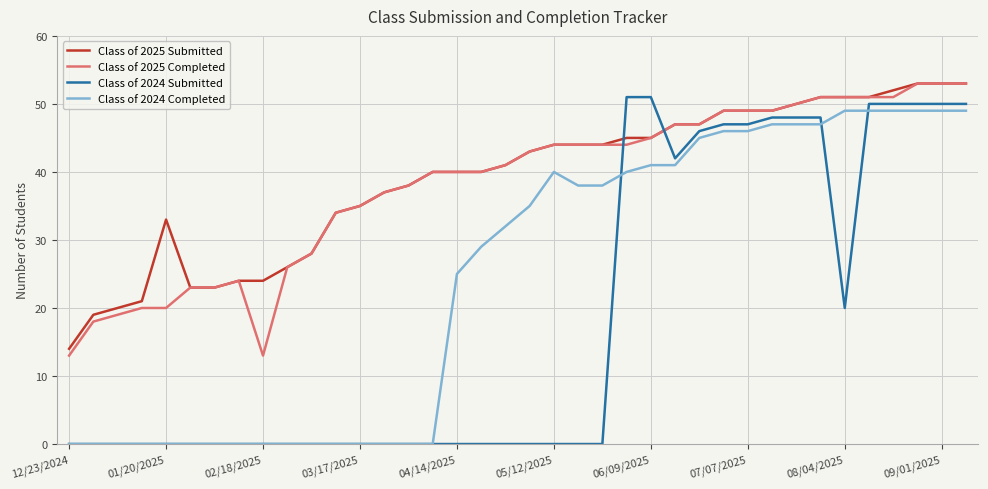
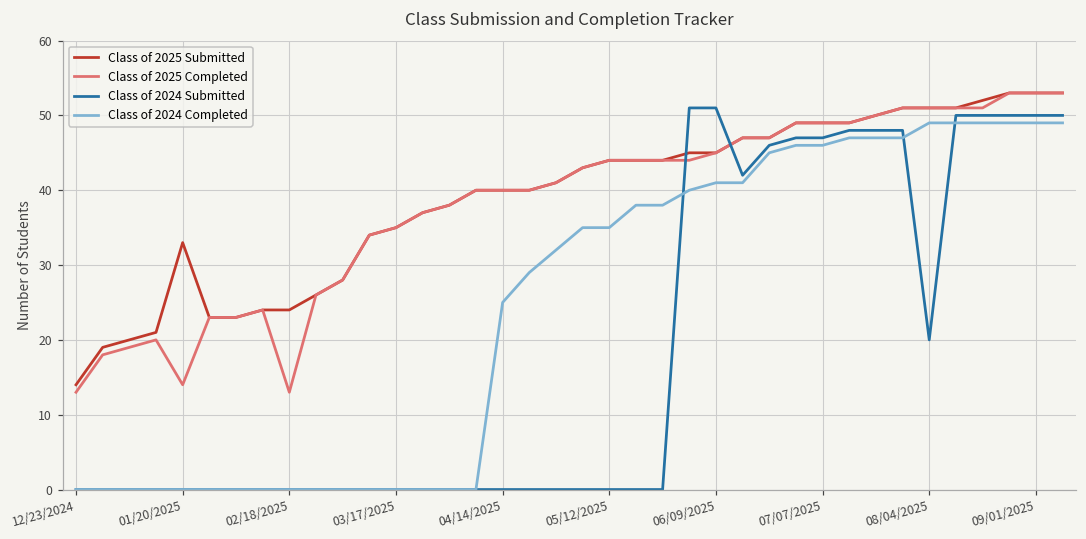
  {
    "Class of 2025 Submitted": {
      "12/23/2024": 14,
      "01/20/2025": 33,
      "02/18/2025": 24
    },
    "Class of 2025 Completed": {
      "12/23/2024": 13,
-     "01/20/2025": 20,
+     "01/20/2025": 14,
      "02/18/2025": 13
    },
    "Class of 2024 Submitted": {
      "04/14/2025": 0,
      "05/12/2025": 0,
      "06/09/2025": 51,
      "07/07/2025": 47,
      "08/04/2025": 20,
      "09/01/2025": 50
    },
    "Class of 2024 Completed": {
      "04/14/2025": 25,
-     "05/12/2025": 40,
+     "05/12/2025": 35,
      "06/09/2025": 41,
      "07/07/2025": 46,
      "08/04/2025": 49,
      "09/01/2025": 49
    }
  }
